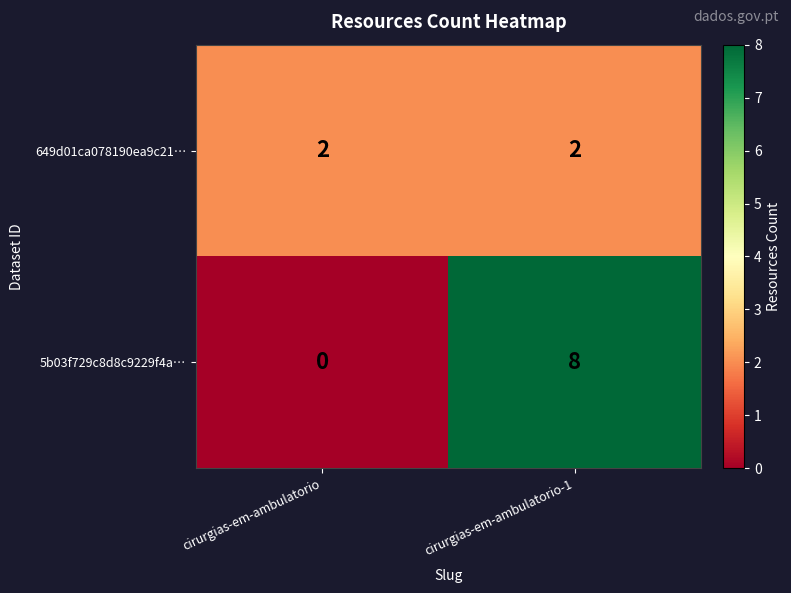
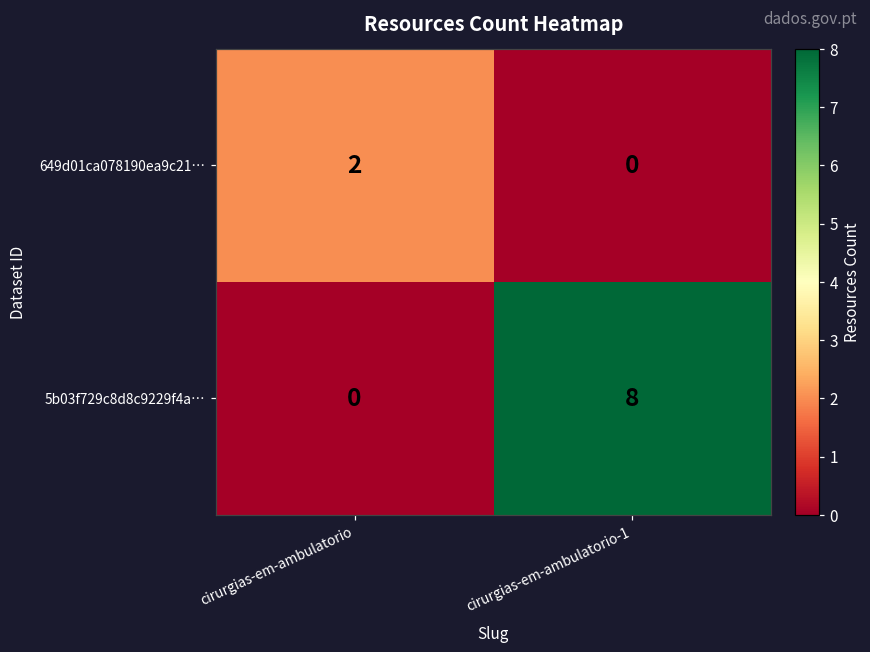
  {
    "649d01ca078190ea9c21…": {
      "cirurgias-em-ambulatorio": 2,
-     "cirurgias-em-ambulatorio-1": 2
+     "cirurgias-em-ambulatorio-1": 0
    },
    "5b03f729c8d8c9229f4a…": {
      "cirurgias-em-ambulatorio": 0,
      "cirurgias-em-ambulatorio-1": 8
    }
  }
